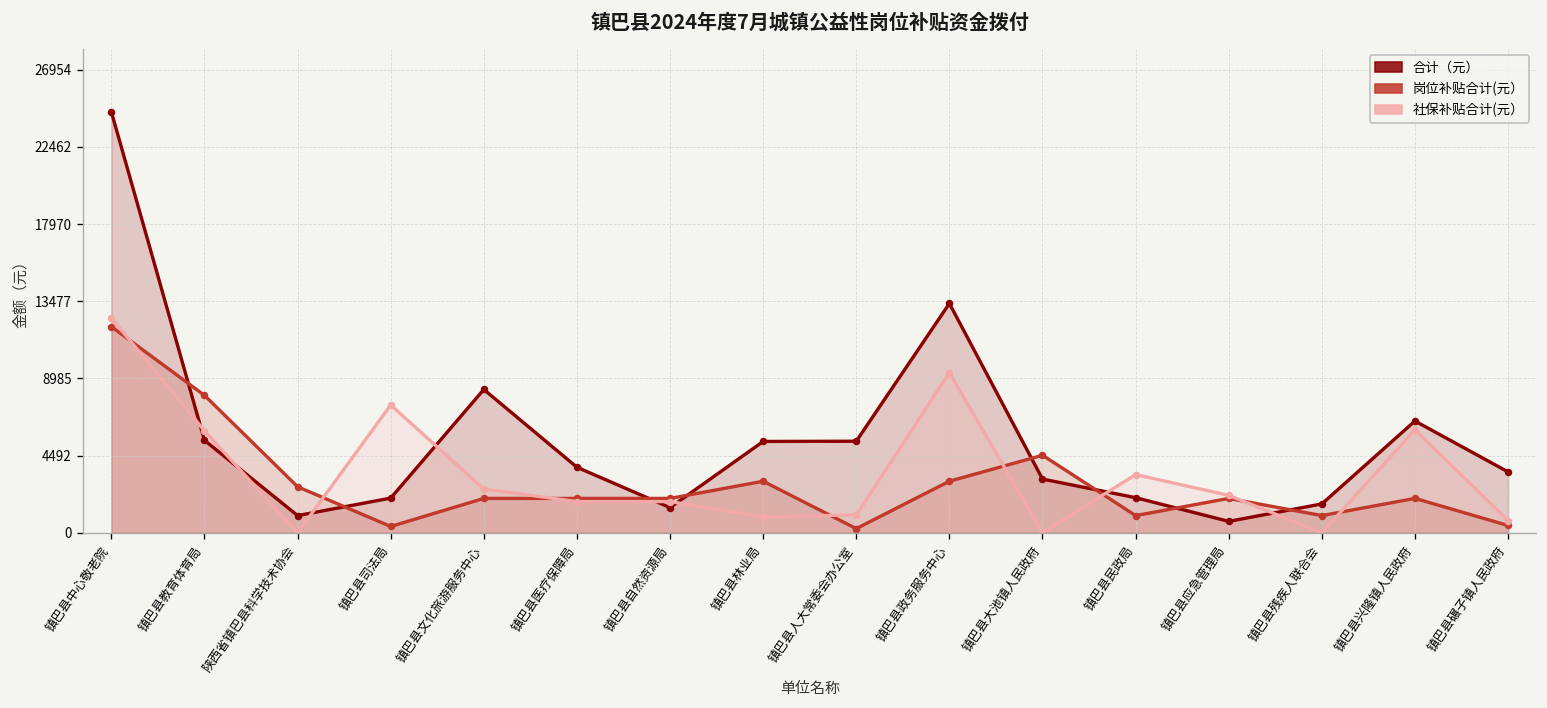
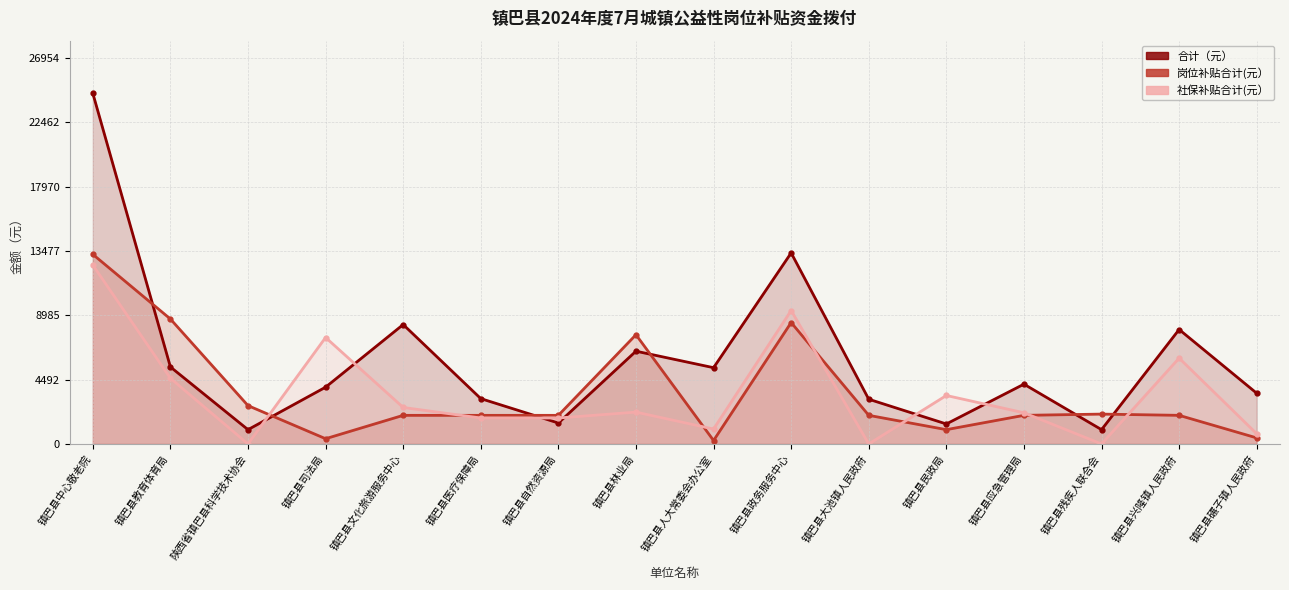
  {
    "合计（元）": {
      "镇巴县中心敬老院": 24500,
      "镇巴县教育体育局": 5400,
      "陕西省镇巴县科学技术协会": 1000,
-     "镇巴县司法局": 2000,
+     "镇巴县司法局": 4000,
      "镇巴县文化旅游服务中心": 8300,
-     "镇巴县医疗保障局": 3800,
+     "镇巴县医疗保障局": 3200,
      "镇巴县自然资源局": 1500,
-     "镇巴县林业局": 5300,
+     "镇巴县林业局": 6500,
      "镇巴县人大常委会办公室": 5300,
      "镇巴县政务服务中心": 13400,
      "镇巴县大池镇人民政府": 3100,
-     "镇巴县民政局": 2000,
-     "镇巴县应急管理局": 700,
-     "镇巴县残疾人联合会": 1700,
-     "镇巴县兴隆镇人民政府": 6500,
+     "镇巴县民政局": 1400,
+     "镇巴县应急管理局": 4200,
+     "镇巴县残疾人联合会": 1000,
+     "镇巴县兴隆镇人民政府": 8000,
      "镇巴县碾子镇人民政府": 3500
    },
    "岗位补贴合计(元）": {
-     "镇巴县中心敬老院": 12000,
-     "镇巴县教育体育局": 8000,
+     "镇巴县中心敬老院": 13300,
+     "镇巴县教育体育局": 8700,
      "陕西省镇巴县科学技术协会": 2700,
      "镇巴县司法局": 400,
      "镇巴县文化旅游服务中心": 2000,
      "镇巴县医疗保障局": 2000,
      "镇巴县自然资源局": 2000,
-     "镇巴县林业局": 3000,
+     "镇巴县林业局": 7600,
      "镇巴县人大常委会办公室": 200,
-     "镇巴县政务服务中心": 3000,
-     "镇巴县大池镇人民政府": 4500,
+     "镇巴县政务服务中心": 8500,
+     "镇巴县大池镇人民政府": 2000,
      "镇巴县民政局": 1000,
-     "镇巴县残疾人联合会": 1000,
+     "镇巴县残疾人联合会": 2100,
      "镇巴县兴隆镇人民政府": 2000,
      "镇巴县碾子镇人民政府": 400
    },
    "社保补贴合计(元）": {
      "镇巴县中心敬老院": 12500,
-     "镇巴县教育体育局": 5900,
+     "镇巴县教育体育局": 4600,
      "陕西省镇巴县科学技术协会": 0,
      "镇巴县司法局": 7400,
      "镇巴县文化旅游服务中心": 2600,
      "镇巴县医疗保障局": 1800,
      "镇巴县自然资源局": 1800,
-     "镇巴县林业局": 900,
+     "镇巴县林业局": 2200,
      "镇巴县人大常委会办公室": 1000,
      "镇巴县政务服务中心": 9300,
      "镇巴县大池镇人民政府": 0,
      "镇巴县民政局": 3400,
      "镇巴县残疾人联合会": 0,
      "镇巴县兴隆镇人民政府": 6000,
      "镇巴县碾子镇人民政府": 700
    }
  }
